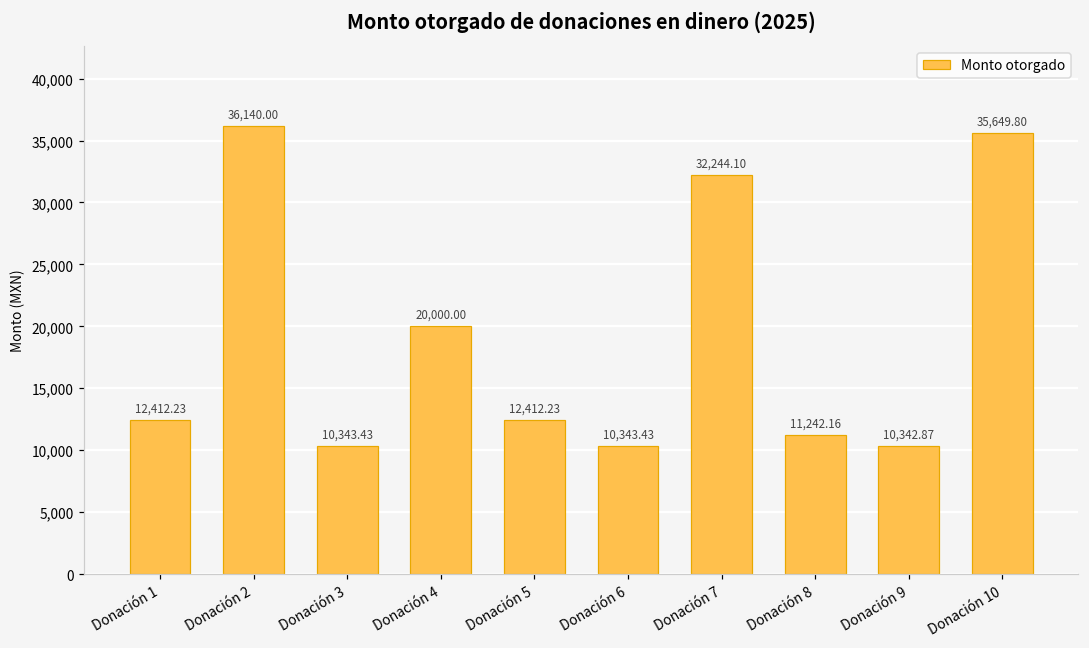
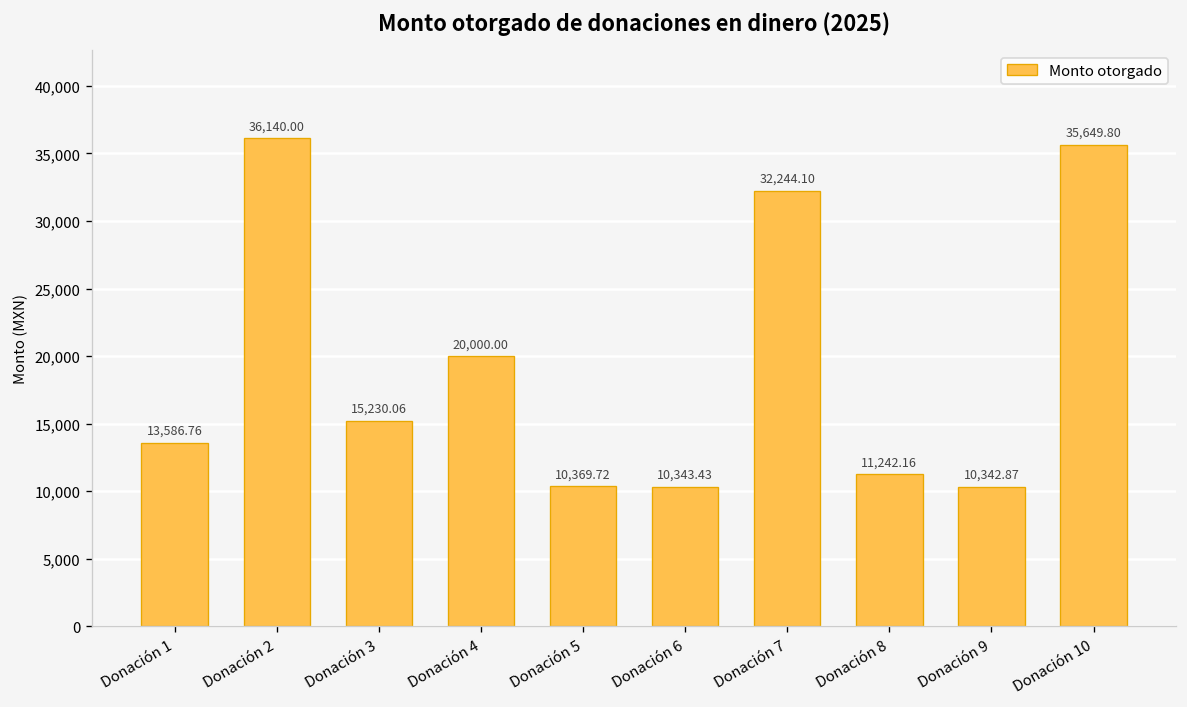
  {
-   "Donación 1": "12,412.23",
+   "Donación 1": "13,586.76",
    "Donación 2": "36,140.00",
-   "Donación 3": "10,343.43",
+   "Donación 3": "15,230.06",
    "Donación 4": "20,000.00",
-   "Donación 5": "12,412.23",
+   "Donación 5": "10,369.72",
    "Donación 6": "10,343.43",
    "Donación 7": "32,244.10",
    "Donación 8": "11,242.16",
    "Donación 9": "10,342.87",
    "Donación 10": "35,649.80"
  }
